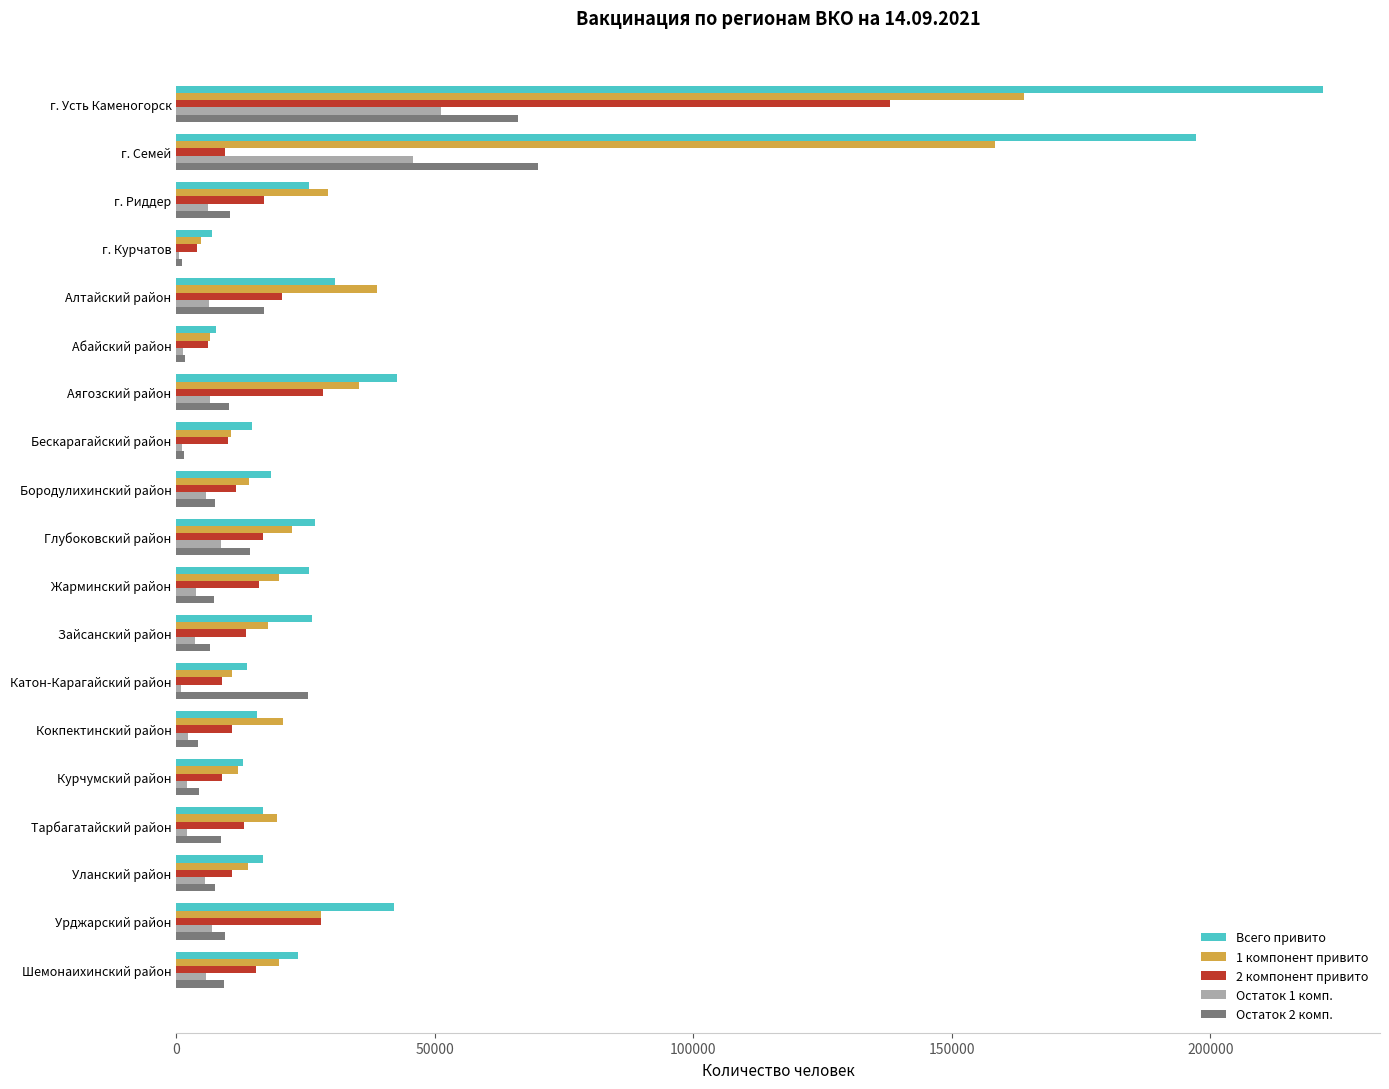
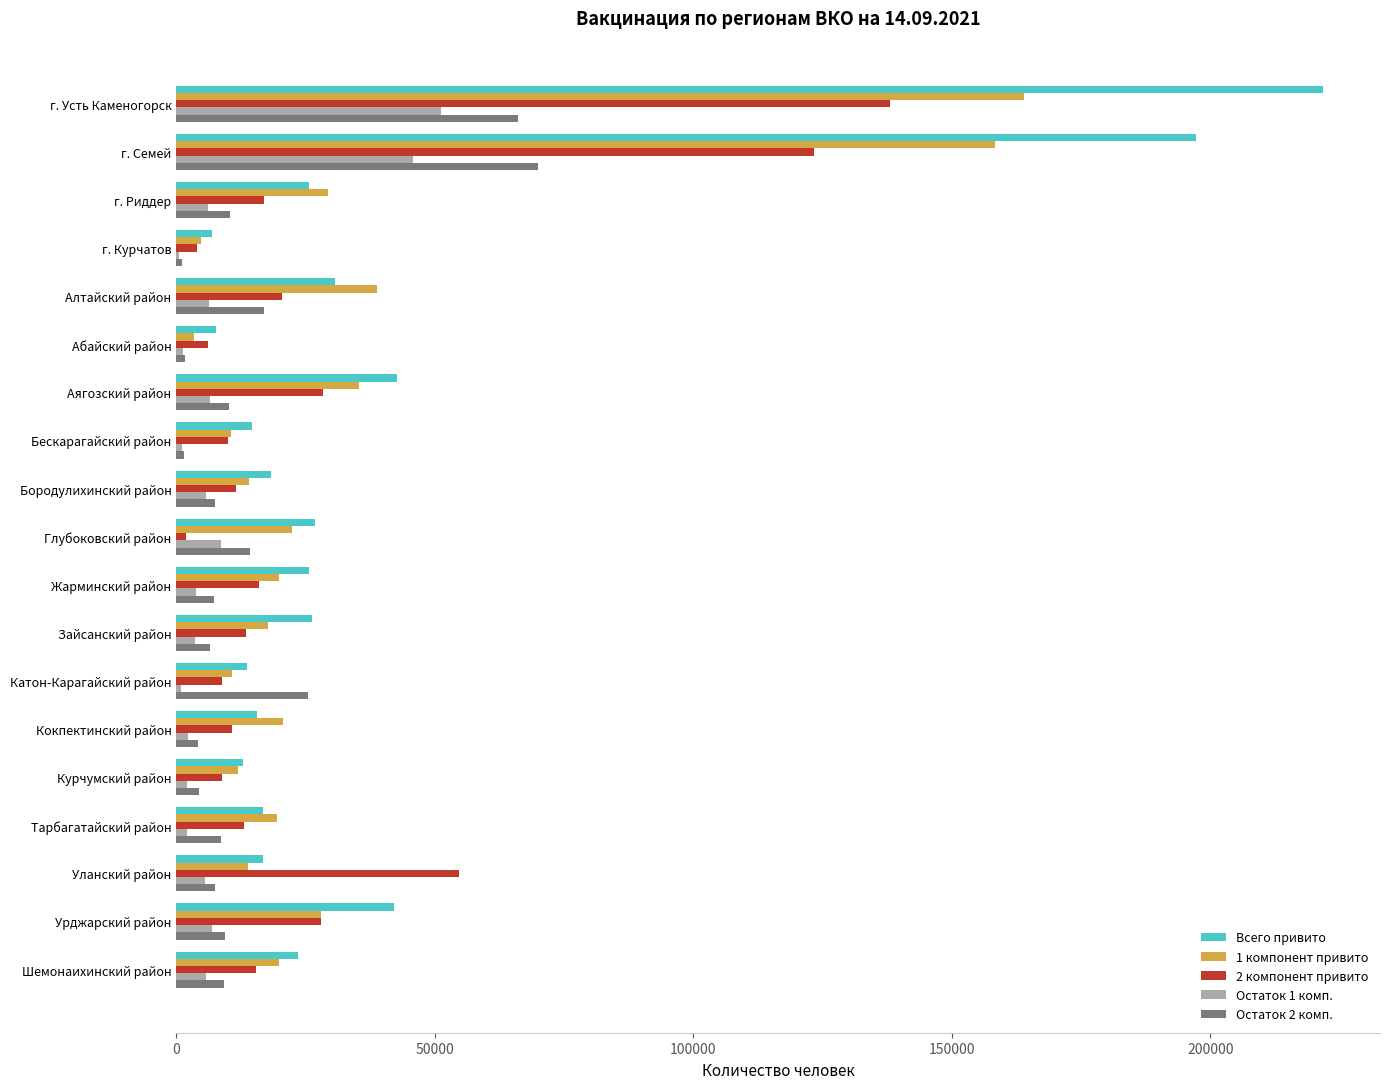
  {
    "Всего привито": {
      "г. Усть Каменогорск": 222000,
      "г. Семей": 197000,
      "г. Риддер": 26000,
      "г. Курчатов": 7000,
      "Алтайский район": 31000,
      "Абайский район": 8000,
      "Аягозский район": 43000,
      "Бескарагайский район": 15000,
      "Бородулихинский район": 18000,
      "Глубоковский район": 27000,
      "Жарминский район": 26000,
      "Зайсанский район": 26000,
      "Катон-Карагайский район": 14000,
      "Кокпектинский район": 16000,
      "Курчумский район": 13000,
      "Тарбагатайский район": 17000,
      "Уланский район": 17000,
      "Урджарский район": 42000,
      "Шемонаихинский район": 23000
    },
    "1 компонент привито": {
      "г. Усть Каменогорск": 164000,
      "г. Семей": 158000,
      "г. Риддер": 29000,
      "г. Курчатов": 5000,
      "Алтайский район": 39000,
-     "Абайский район": 6000,
+     "Абайский район": 3000,
      "Аягозский район": 35000,
      "Бескарагайский район": 10000,
      "Бородулихинский район": 14000,
      "Глубоковский район": 22000,
      "Жарминский район": 20000,
      "Зайсанский район": 18000,
      "Катон-Карагайский район": 11000,
      "Кокпектинский район": 21000,
      "Курчумский район": 12000,
      "Тарбагатайский район": 20000,
      "Уланский район": 14000,
      "Урджарский район": 28000,
      "Шемонаихинский район": 20000
    },
    "2 компонент привито": {
      "г. Усть Каменогорск": 138000,
-     "г. Семей": 9000,
+     "г. Семей": 123000,
      "г. Риддер": 17000,
      "г. Курчатов": 4000,
      "Алтайский район": 20000,
      "Абайский район": 6000,
      "Аягозский район": 28000,
      "Бескарагайский район": 10000,
      "Бородулихинский район": 12000,
-     "Глубоковский район": 17000,
+     "Глубоковский район": 2000,
      "Жарминский район": 16000,
      "Зайсанский район": 14000,
      "Катон-Карагайский район": 9000,
      "Кокпектинский район": 11000,
      "Курчумский район": 9000,
      "Тарбагатайский район": 13000,
-     "Уланский район": 11000,
+     "Уланский район": 55000,
      "Урджарский район": 28000,
      "Шемонаихинский район": 15000
    },
    "Остаток 1 комп.": {
      "г. Усть Каменогорск": 51000,
      "г. Семей": 46000,
      "г. Риддер": 6000,
      "г. Курчатов": 1000,
      "Алтайский район": 6000,
      "Абайский район": 1000,
      "Аягозский район": 6000,
      "Бескарагайский район": 1000,
      "Бородулихинский район": 6000,
      "Глубоковский район": 9000,
      "Жарминский район": 4000,
      "Зайсанский район": 4000,
      "Катон-Карагайский район": 1000,
      "Кокпектинский район": 2000,
      "Курчумский район": 2000,
      "Тарбагатайский район": 2000,
      "Уланский район": 6000,
      "Урджарский район": 7000,
      "Шемонаихинский район": 6000
    },
    "Остаток 2 комп.": {
      "г. Усть Каменогорск": 66000,
      "г. Семей": 70000,
      "г. Риддер": 10000,
      "г. Курчатов": 1000,
      "Алтайский район": 17000,
      "Абайский район": 2000,
      "Аягозский район": 10000,
      "Бескарагайский район": 2000,
      "Бородулихинский район": 8000,
      "Глубоковский район": 14000,
      "Жарминский район": 7000,
      "Зайсанский район": 7000,
      "Катон-Карагайский район": 26000,
      "Кокпектинский район": 4000,
      "Курчумский район": 4000,
      "Тарбагатайский район": 9000,
      "Уланский район": 8000,
      "Урджарский район": 9000,
      "Шемонаихинский район": 9000
    }
  }
